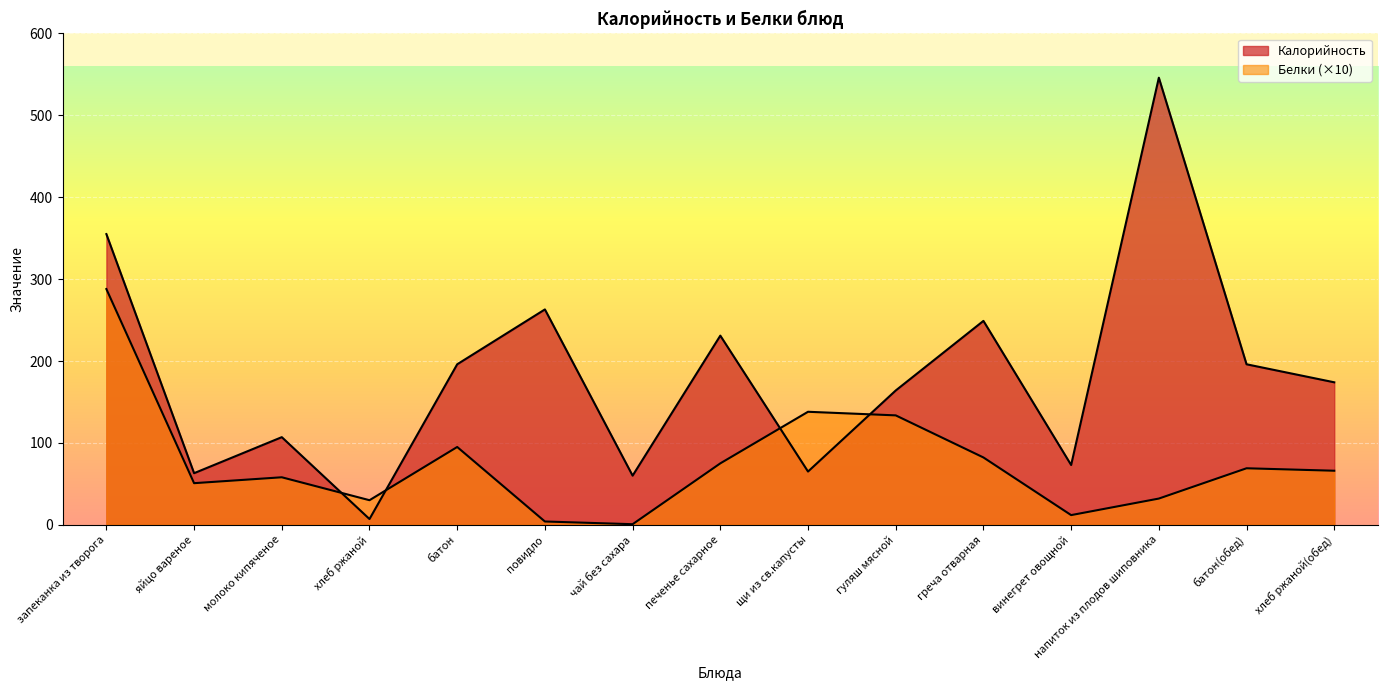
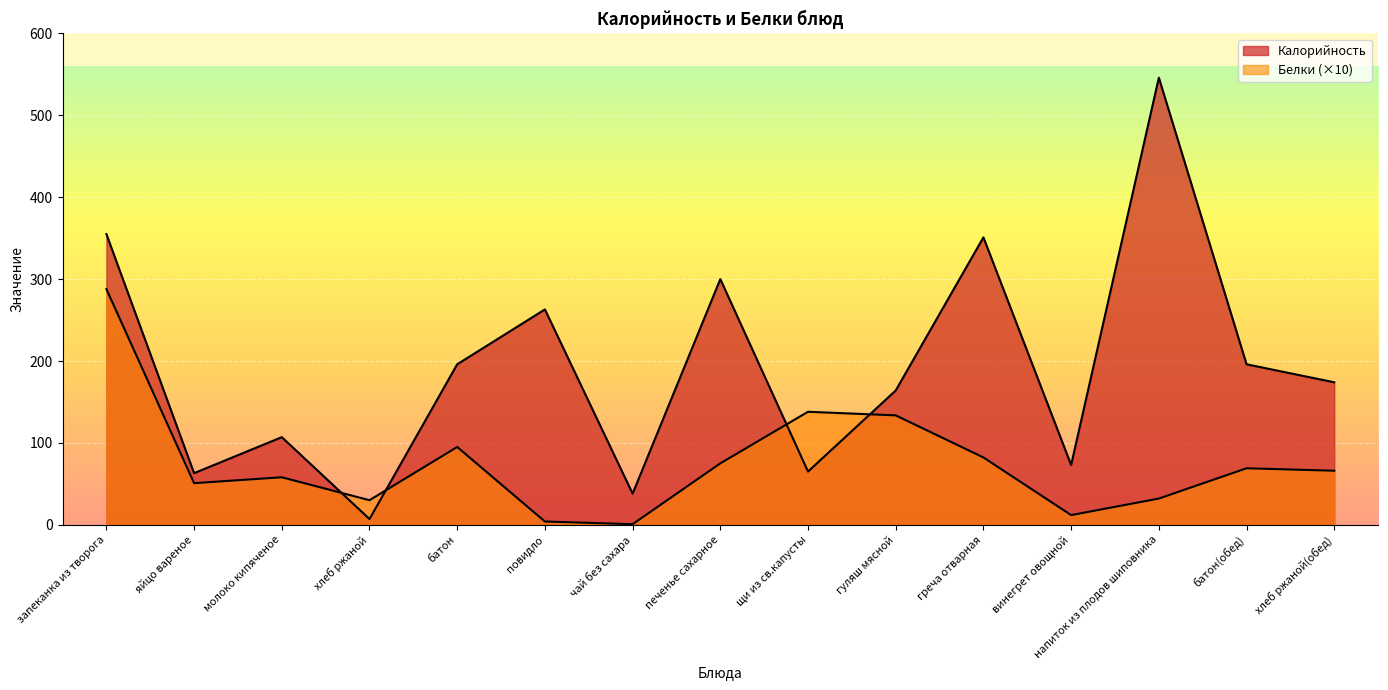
  {
    "Калорийность": {
      "запеканка из творога": 360,
      "яйцо вареное": 60,
      "молоко кипяченое": 110,
      "хлеб ржаной": 10,
      "батон": 200,
      "повидло": 260,
-     "чай без сахара": 60,
-     "печенье сахарное": 230,
+     "чай без сахара": 40,
+     "печенье сахарное": 300,
      "щи из св.капусты": 70,
      "гуляш мясной": 160,
-     "греча отварная": 250,
+     "греча отварная": 350,
      "винегрет овощной": 70,
      "напиток из плодов шиповника": 550,
      "батон(обед)": 200,
      "хлеб ржаной(обед)": 170
    },
    "Белки (×10)": {
      "запеканка из творога": 290,
      "яйцо вареное": 50,
      "молоко кипяченое": 60,
      "хлеб ржаной": 30,
      "батон": 100,
      "повидло": 0,
      "чай без сахара": 0,
      "печенье сахарное": 80,
      "щи из св.капусты": 140,
      "гуляш мясной": 130,
      "греча отварная": 80,
      "винегрет овощной": 10,
      "напиток из плодов шиповника": 30,
      "батон(обед)": 70,
      "хлеб ржаной(обед)": 70
    }
  }
